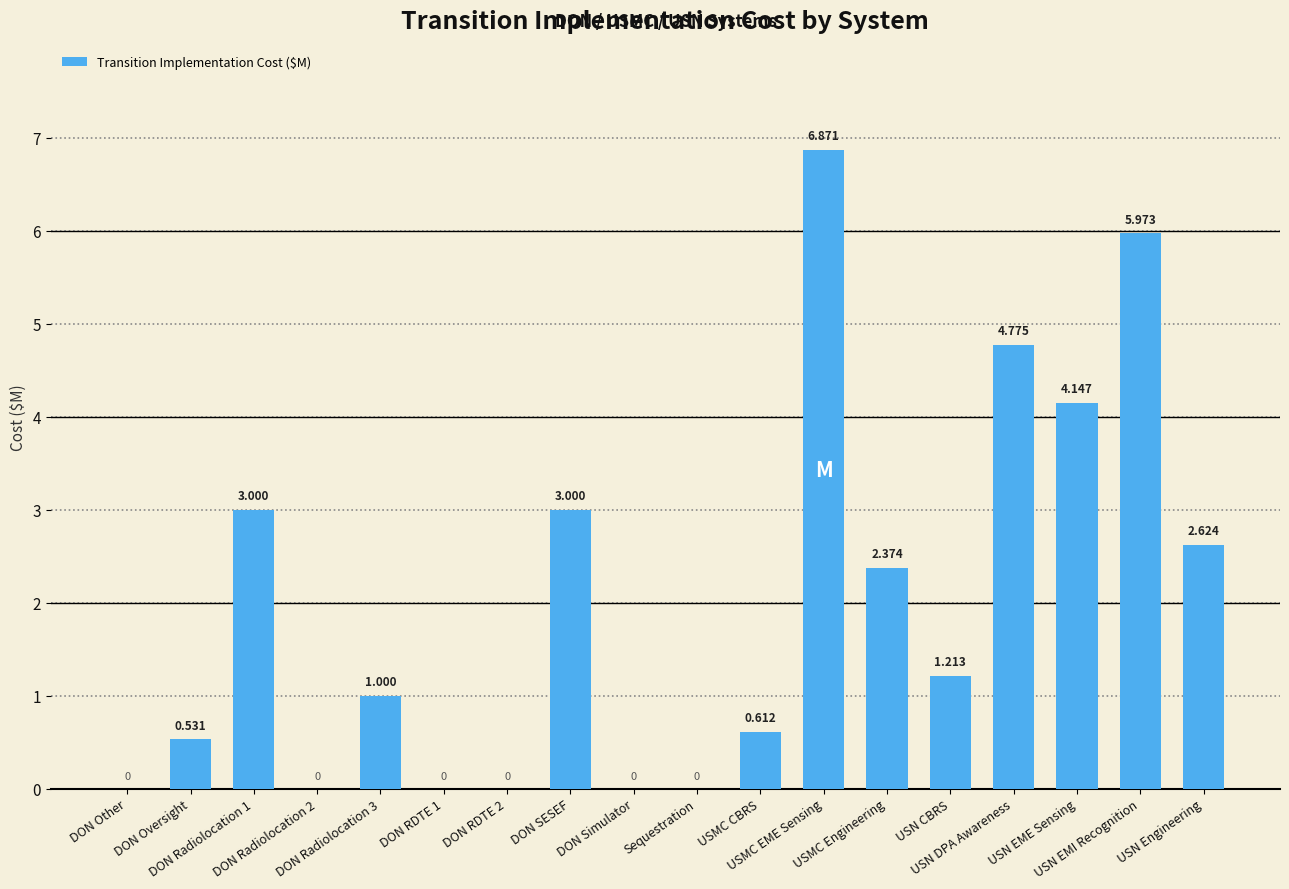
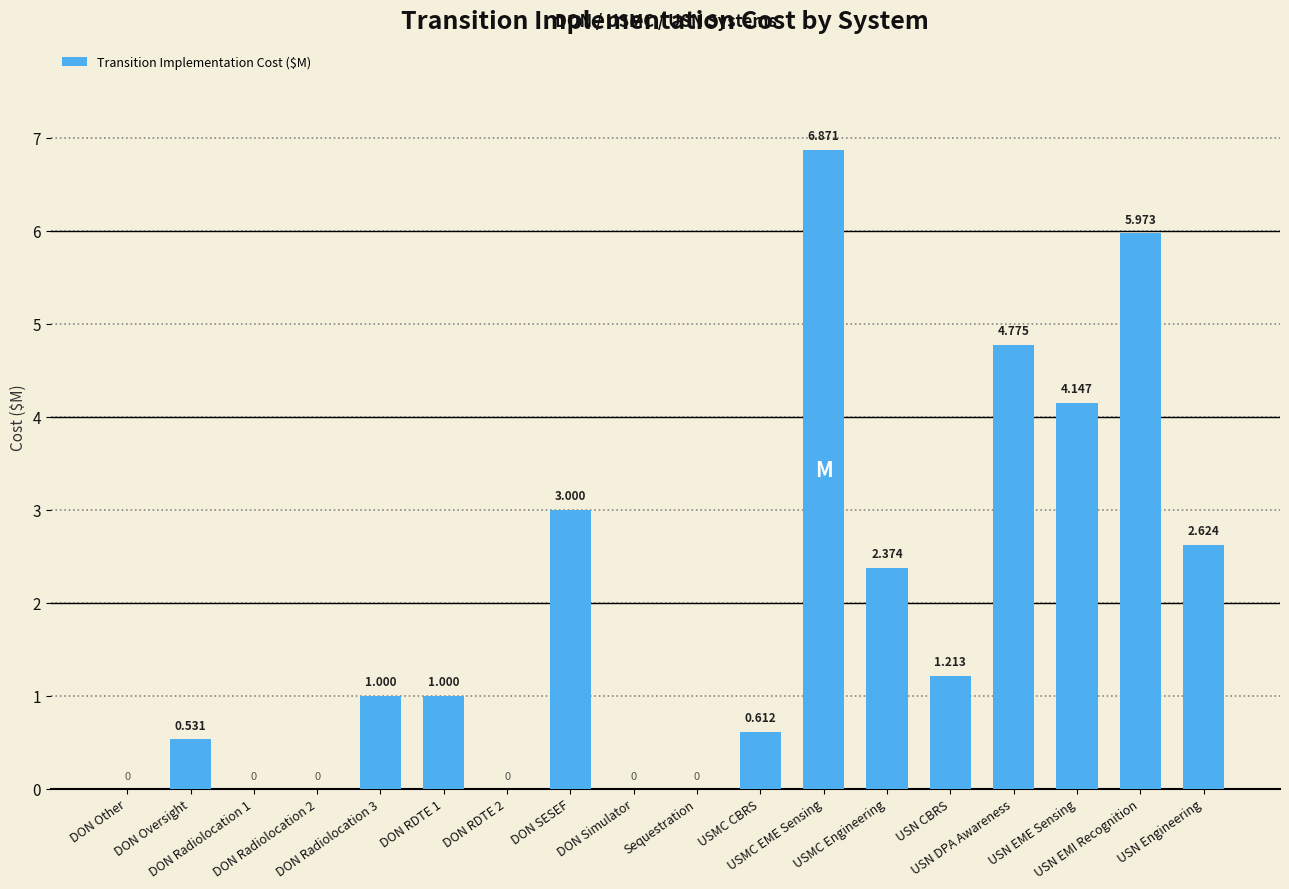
  {
    "DON Other": 0,
    "DON Oversight": 0.531,
-   "DON Radiolocation 1": 3.000,
+   "DON Radiolocation 1": 0,
    "DON Radiolocation 2": 0,
    "DON Radiolocation 3": 1.000,
-   "DON RDTE 1": 0,
+   "DON RDTE 1": 1.000,
    "DON RDTE 2": 0,
    "DON SESEF": 3.000,
    "DON Simulator": 0,
    "Sequestration": 0,
    "USMC CBRS": 0.612,
    "USMC EME Sensing": 6.871,
    "USMC Engineering": 2.374,
    "USN CBRS": 1.213,
    "USN DPA Awareness": 4.775,
    "USN EME Sensing": 4.147,
    "USN EMI Recognition": 5.973,
    "USN Engineering": 2.624
  }
